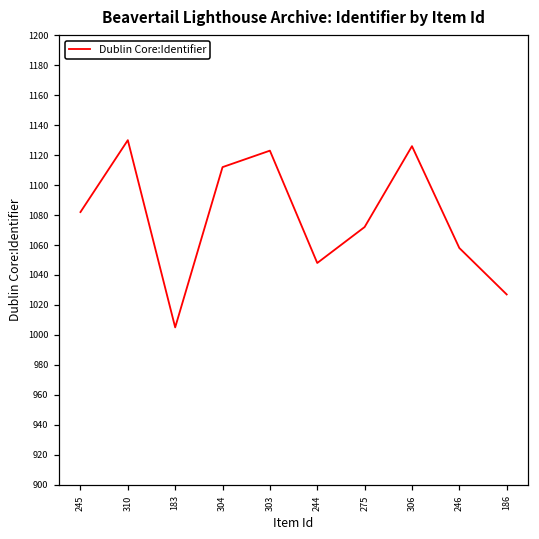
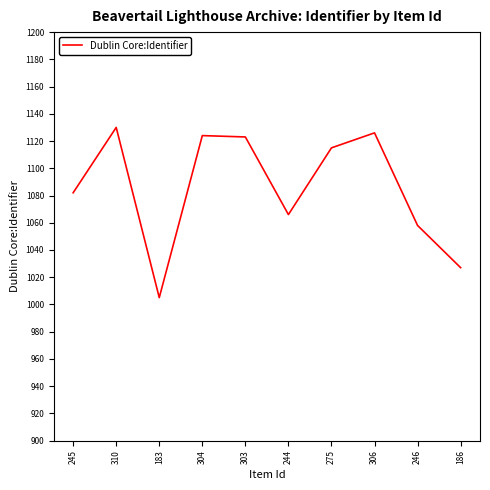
  {
    "245": 1082,
    "310": 1130,
    "183": 1005,
-   "304": 1112,
+   "304": 1124,
    "303": 1123,
-   "244": 1048,
-   "275": 1072,
+   "244": 1066,
+   "275": 1115,
    "306": 1126,
    "246": 1058,
    "186": 1027
  }
